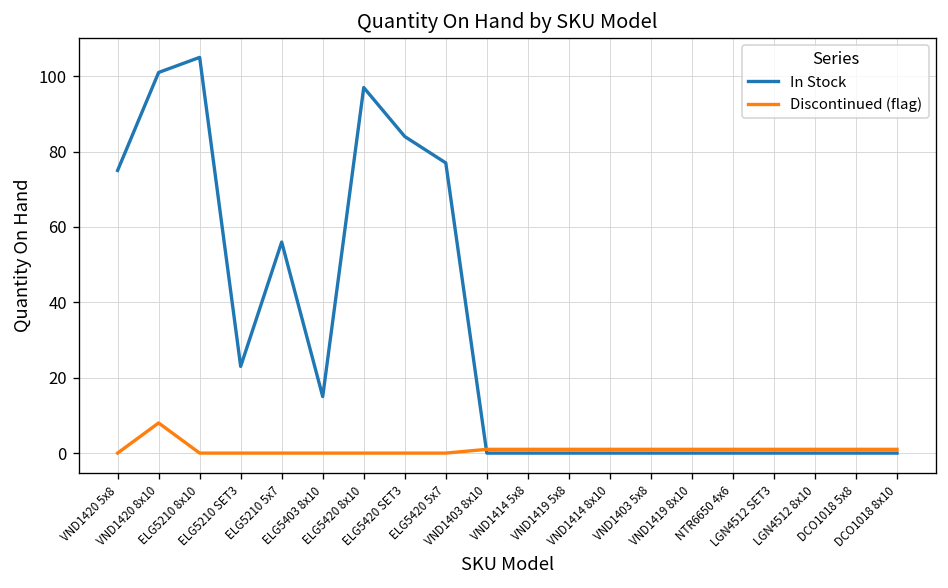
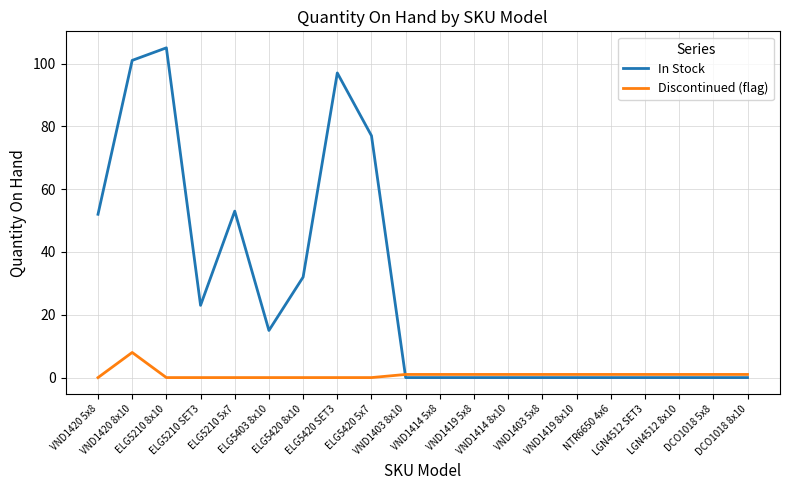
  {
    "In Stock": {
-     "VND1420 5x8": 75,
+     "VND1420 5x8": 52,
      "VND1420 8x10": 101,
      "ELG5210 8x10": 105,
      "ELG5210 SET3": 23,
-     "ELG5210 5x7": 56,
+     "ELG5210 5x7": 53,
      "ELG5403 8x10": 15,
-     "ELG5420 8x10": 97,
-     "ELG5420 SET3": 84,
+     "ELG5420 8x10": 32,
+     "ELG5420 SET3": 97,
      "ELG5420 5x7": 77,
      "VND1403 8x10": 0,
      "VND1414 5x8": 0,
      "VND1419 5x8": 0,
      "VND1414 8x10": 0,
      "VND1403 5x8": 0,
      "VND1419 8x10": 0,
      "NTR6650 4x6": 0,
      "LGN4512 SET3": 0,
      "LGN4512 8x10": 0,
      "DCO1018 5x8": 0,
      "DCO1018 8x10": 0
    },
    "Discontinued (flag)": {
      "VND1420 5x8": 0,
      "VND1420 8x10": 8,
      "ELG5210 8x10": 0,
      "ELG5210 SET3": 0,
      "ELG5210 5x7": 0,
      "ELG5403 8x10": 0,
      "ELG5420 8x10": 0,
      "ELG5420 SET3": 0,
      "ELG5420 5x7": 0,
      "VND1403 8x10": 1,
      "VND1414 5x8": 1,
      "VND1419 5x8": 1,
      "VND1414 8x10": 1,
      "VND1403 5x8": 1,
      "VND1419 8x10": 1,
      "NTR6650 4x6": 1,
      "LGN4512 SET3": 1,
      "LGN4512 8x10": 1,
      "DCO1018 5x8": 1,
      "DCO1018 8x10": 1
    }
  }
